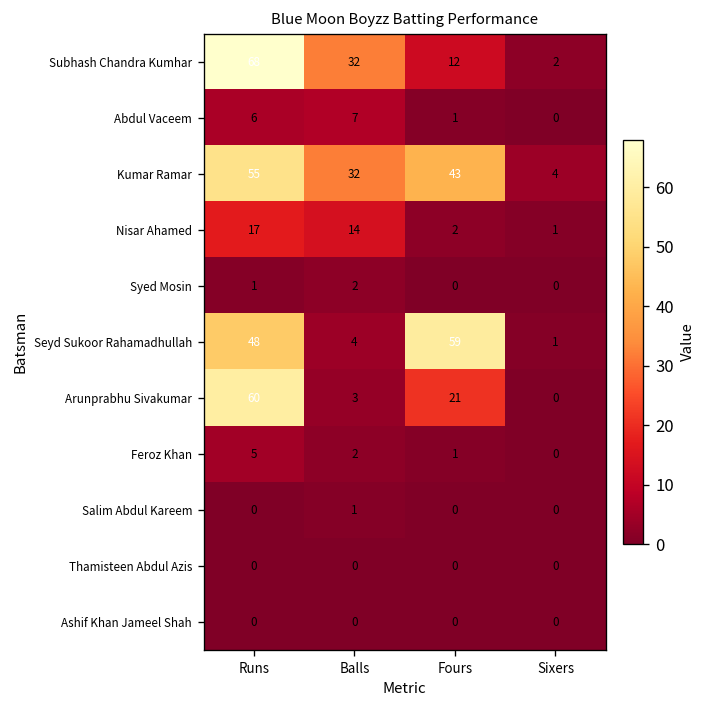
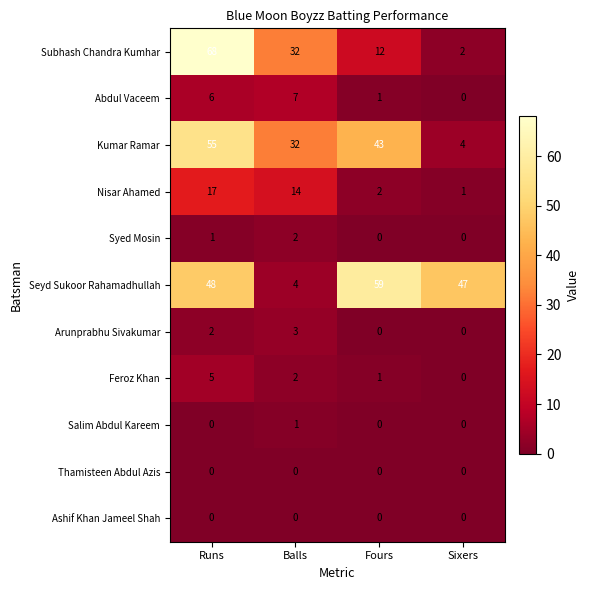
  {
    "Subhash Chandra Kumhar": {
      "Runs": 68,
      "Balls": 32,
      "Fours": 12,
      "Sixers": 2
    },
    "Abdul Vaceem": {
      "Runs": 6,
      "Balls": 7,
      "Fours": 1,
      "Sixers": 0
    },
    "Kumar Ramar": {
      "Runs": 55,
      "Balls": 32,
      "Fours": 43,
      "Sixers": 4
    },
    "Nisar Ahamed": {
      "Runs": 17,
      "Balls": 14,
      "Fours": 2,
      "Sixers": 1
    },
    "Syed Mosin": {
      "Runs": 1,
      "Balls": 2,
      "Fours": 0,
      "Sixers": 0
    },
    "Seyd Sukoor Rahamadhullah": {
      "Runs": 48,
      "Balls": 4,
      "Fours": 59,
-     "Sixers": 1
+     "Sixers": 47
    },
    "Arunprabhu Sivakumar": {
-     "Runs": 60,
+     "Runs": 2,
      "Balls": 3,
-     "Fours": 21,
+     "Fours": 0,
      "Sixers": 0
    },
    "Feroz Khan": {
      "Runs": 5,
      "Balls": 2,
      "Fours": 1,
      "Sixers": 0
    },
    "Salim Abdul Kareem": {
      "Runs": 0,
      "Balls": 1,
      "Fours": 0,
      "Sixers": 0
    },
    "Thamisteen Abdul Azis": {
      "Runs": 0,
      "Balls": 0,
      "Fours": 0,
      "Sixers": 0
    },
    "Ashif Khan Jameel Shah": {
      "Runs": 0,
      "Balls": 0,
      "Fours": 0,
      "Sixers": 0
    }
  }
